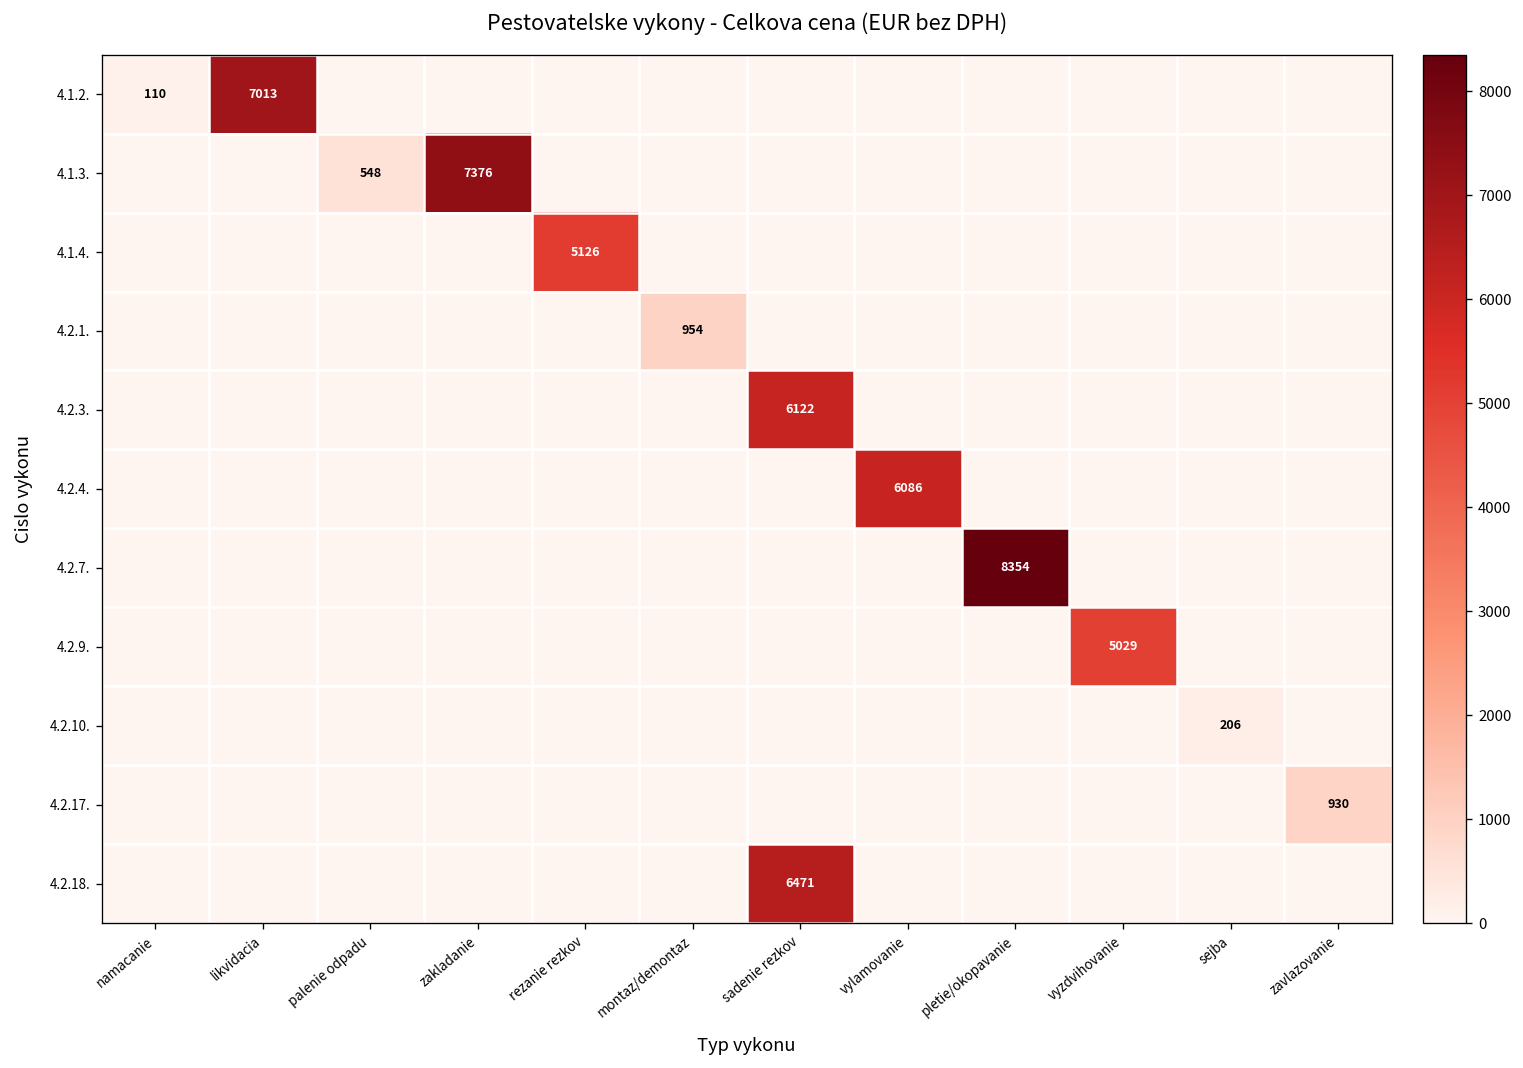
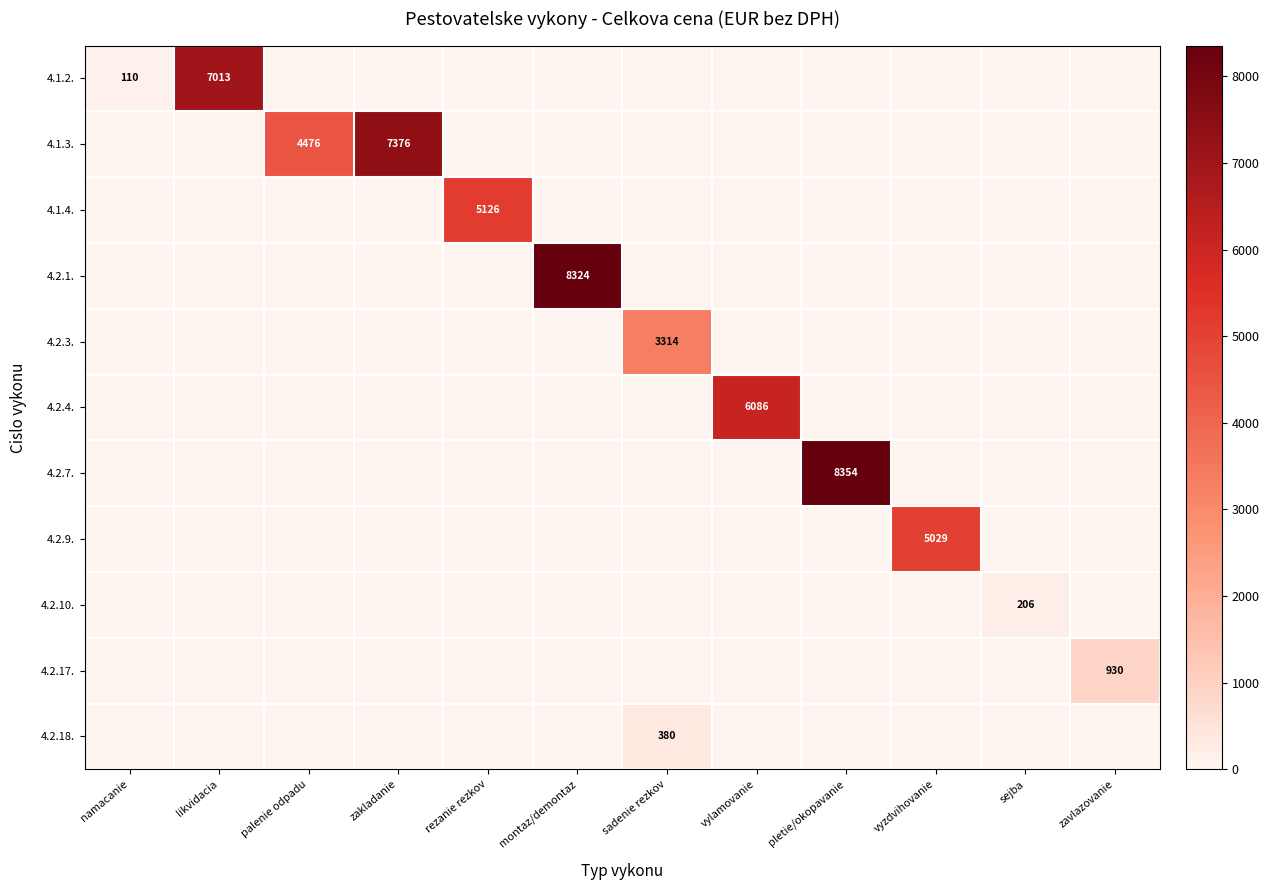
  {
    "4.1.2.": {
      "namacanie": 110,
      "likvidacia": 7013
    },
    "4.1.3.": {
-     "palenie odpadu": 548,
+     "palenie odpadu": 4476,
      "zakladanie": 7376
    },
    "4.1.4.": {
      "rezanie rezkov": 5126
    },
    "4.2.1.": {
-     "montaz/demontaz": 954
+     "montaz/demontaz": 8324
    },
    "4.2.3.": {
-     "sadenie rezkov": 6122
+     "sadenie rezkov": 3314
    },
    "4.2.4.": {
      "vylamovanie": 6086
    },
    "4.2.7.": {
      "pletie/okopavanie": 8354
    },
    "4.2.9.": {
      "vyzdvihovanie": 5029
    },
    "4.2.10.": {
      "sejba": 206
    },
    "4.2.17.": {
      "zavlazovanie": 930
    },
    "4.2.18.": {
-     "sadenie rezkov": 6471
+     "sadenie rezkov": 380
    }
  }
